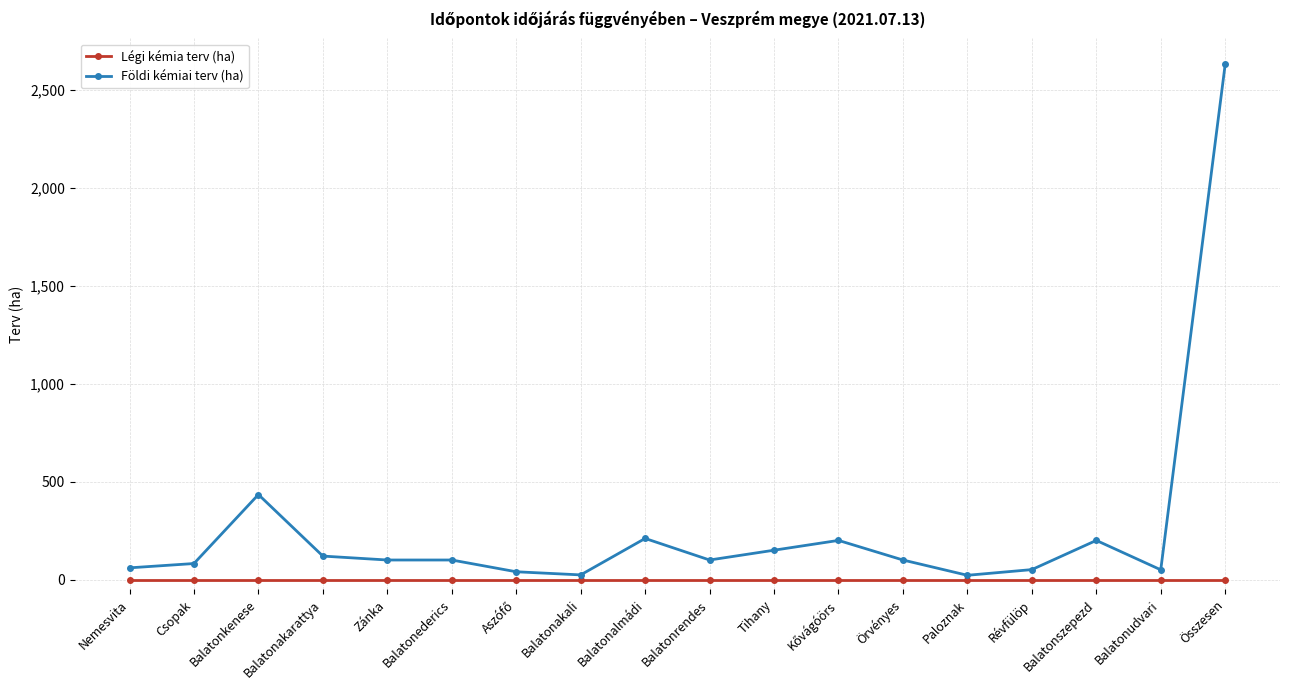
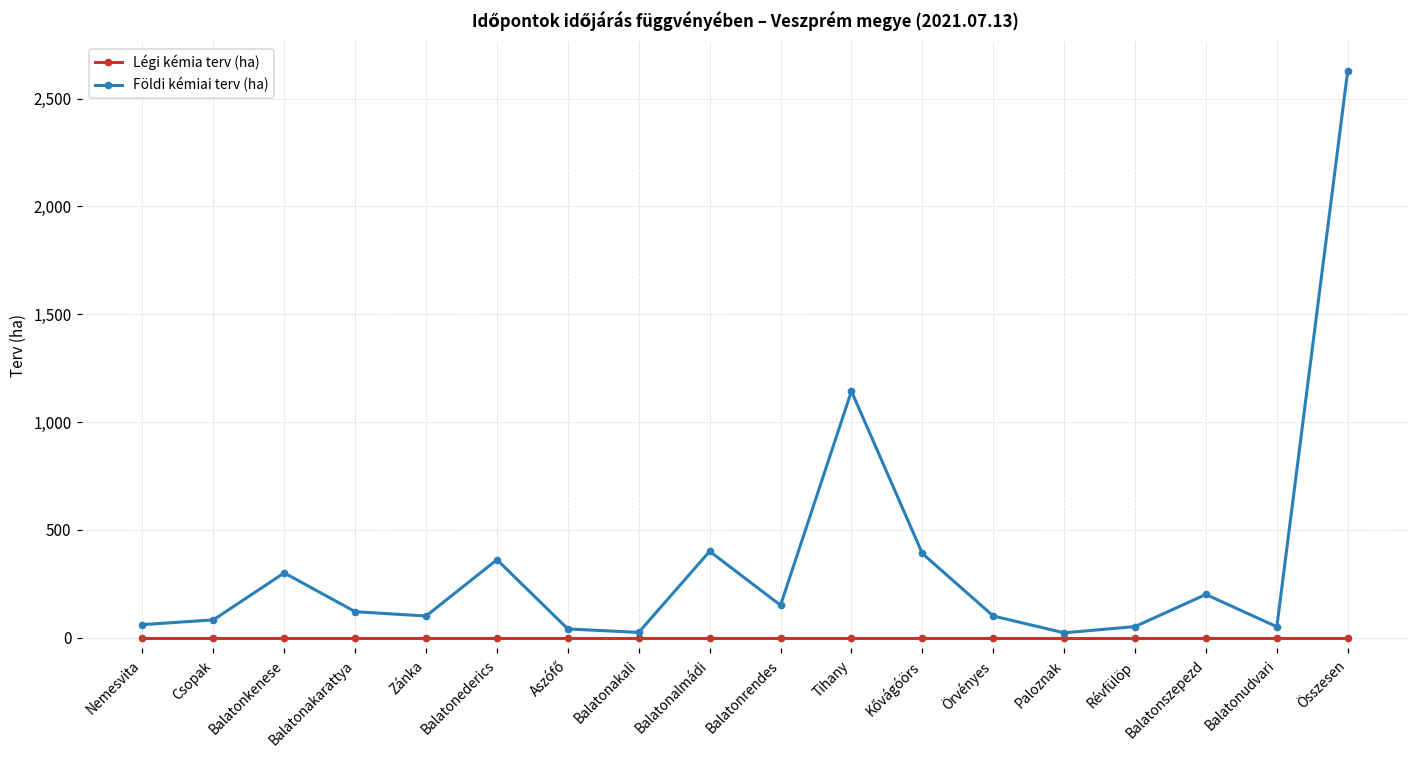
  {
    "Légi kémia terv (ha)": {
      "Nemesvita": "0",
      "Csopak": "0",
      "Balatonkenese": "0",
      "Balatonakarattya": "0",
      "Zánka": "0",
      "Balatonederics": "0",
      "Aszófő": "0",
      "Balatonakali": "0",
      "Balatonalmádi": "0",
      "Balatonrendes": "0",
      "Tihany": "0",
      "Kővágóörs": "0",
      "Örvényes": "0",
      "Paloznak": "0",
      "Révfülöp": "0",
      "Balatonszepezd": "0",
      "Balatonudvari": "0",
      "Összesen": "0"
    },
    "Földi kémiai terv (ha)": {
      "Nemesvita": "60",
      "Csopak": "80",
-     "Balatonkenese": "430",
+     "Balatonkenese": "300",
      "Balatonakarattya": "120",
      "Zánka": "100",
-     "Balatonederics": "100",
+     "Balatonederics": "360",
      "Aszófő": "40",
      "Balatonakali": "20",
-     "Balatonalmádi": "210",
-     "Balatonrendes": "100",
-     "Tihany": "150",
-     "Kővágóörs": "200",
+     "Balatonalmádi": "400",
+     "Balatonrendes": "150",
+     "Tihany": "1,140",
+     "Kővágóörs": "390",
      "Örvényes": "100",
      "Paloznak": "20",
      "Révfülöp": "50",
      "Balatonszepezd": "200",
      "Balatonudvari": "50",
      "Összesen": "2,630"
    }
  }
